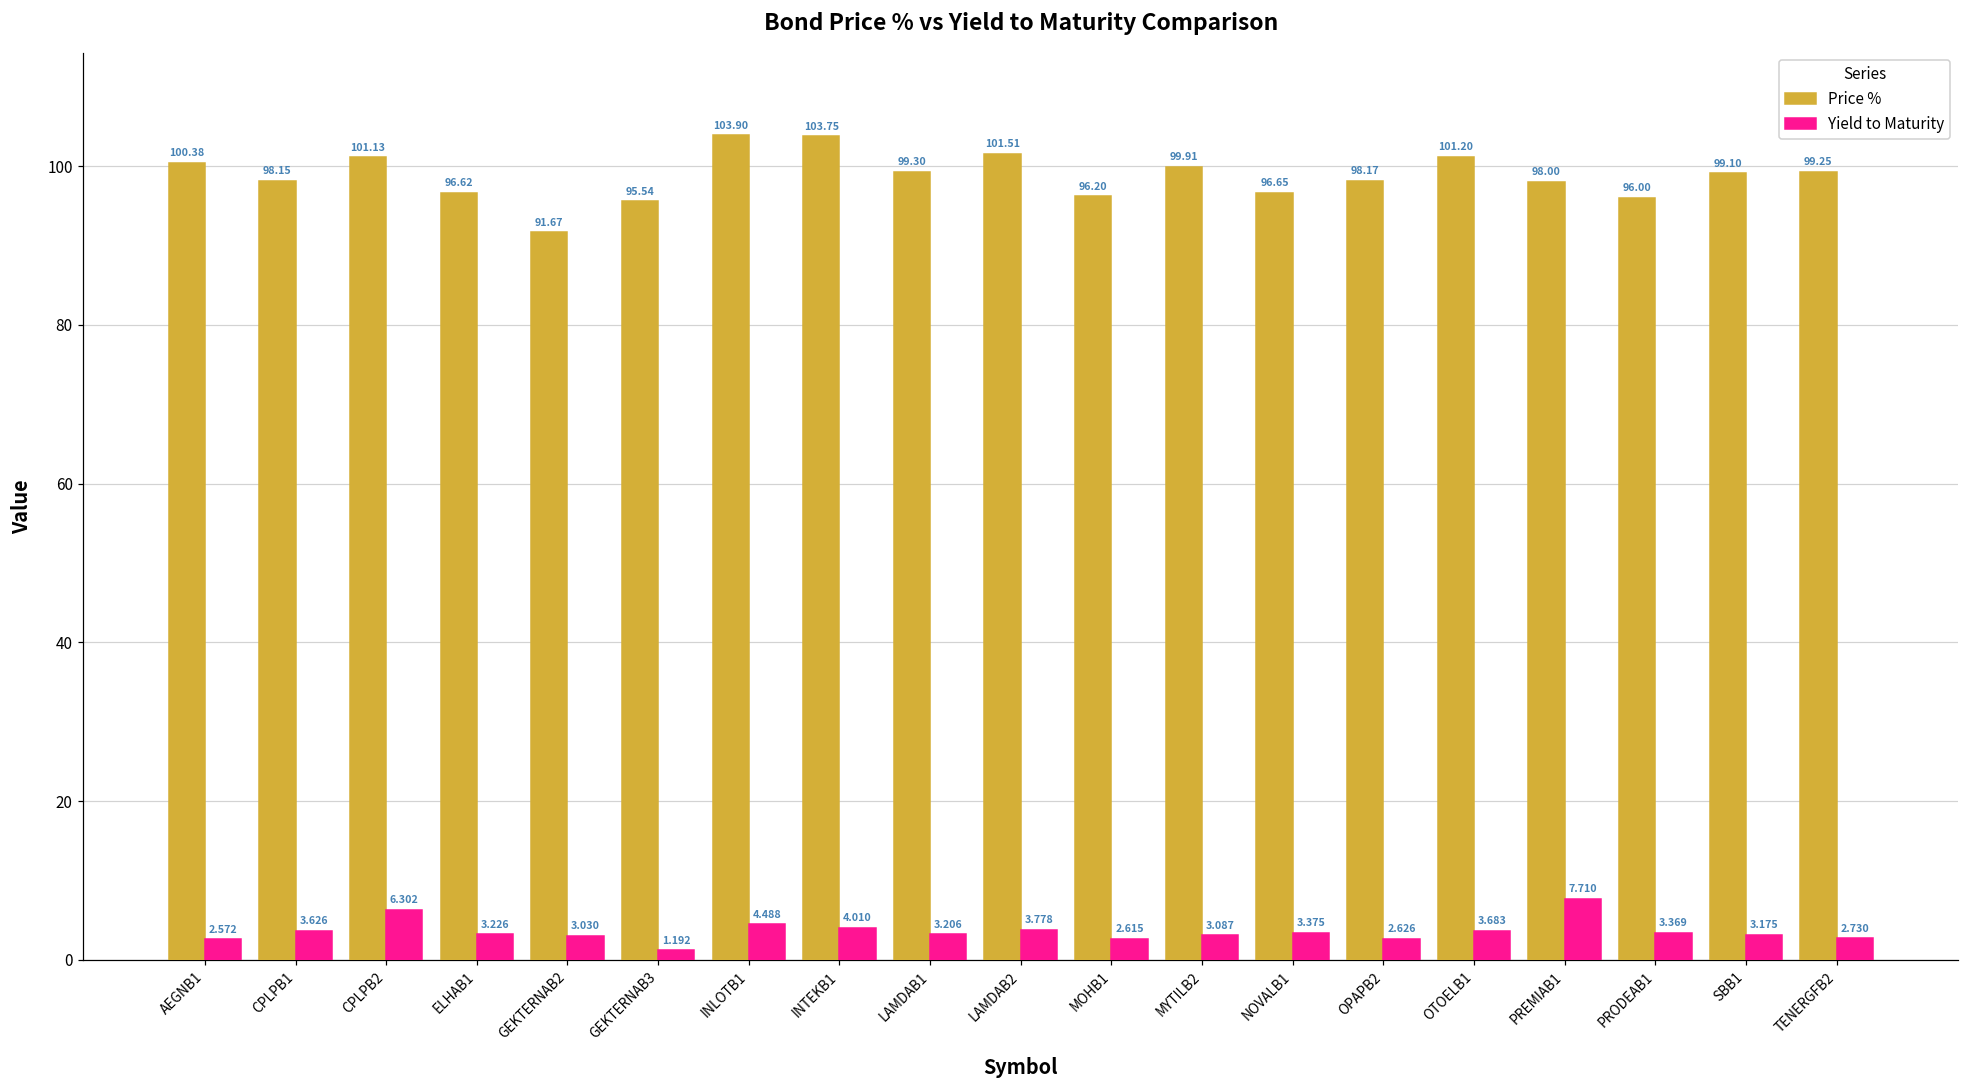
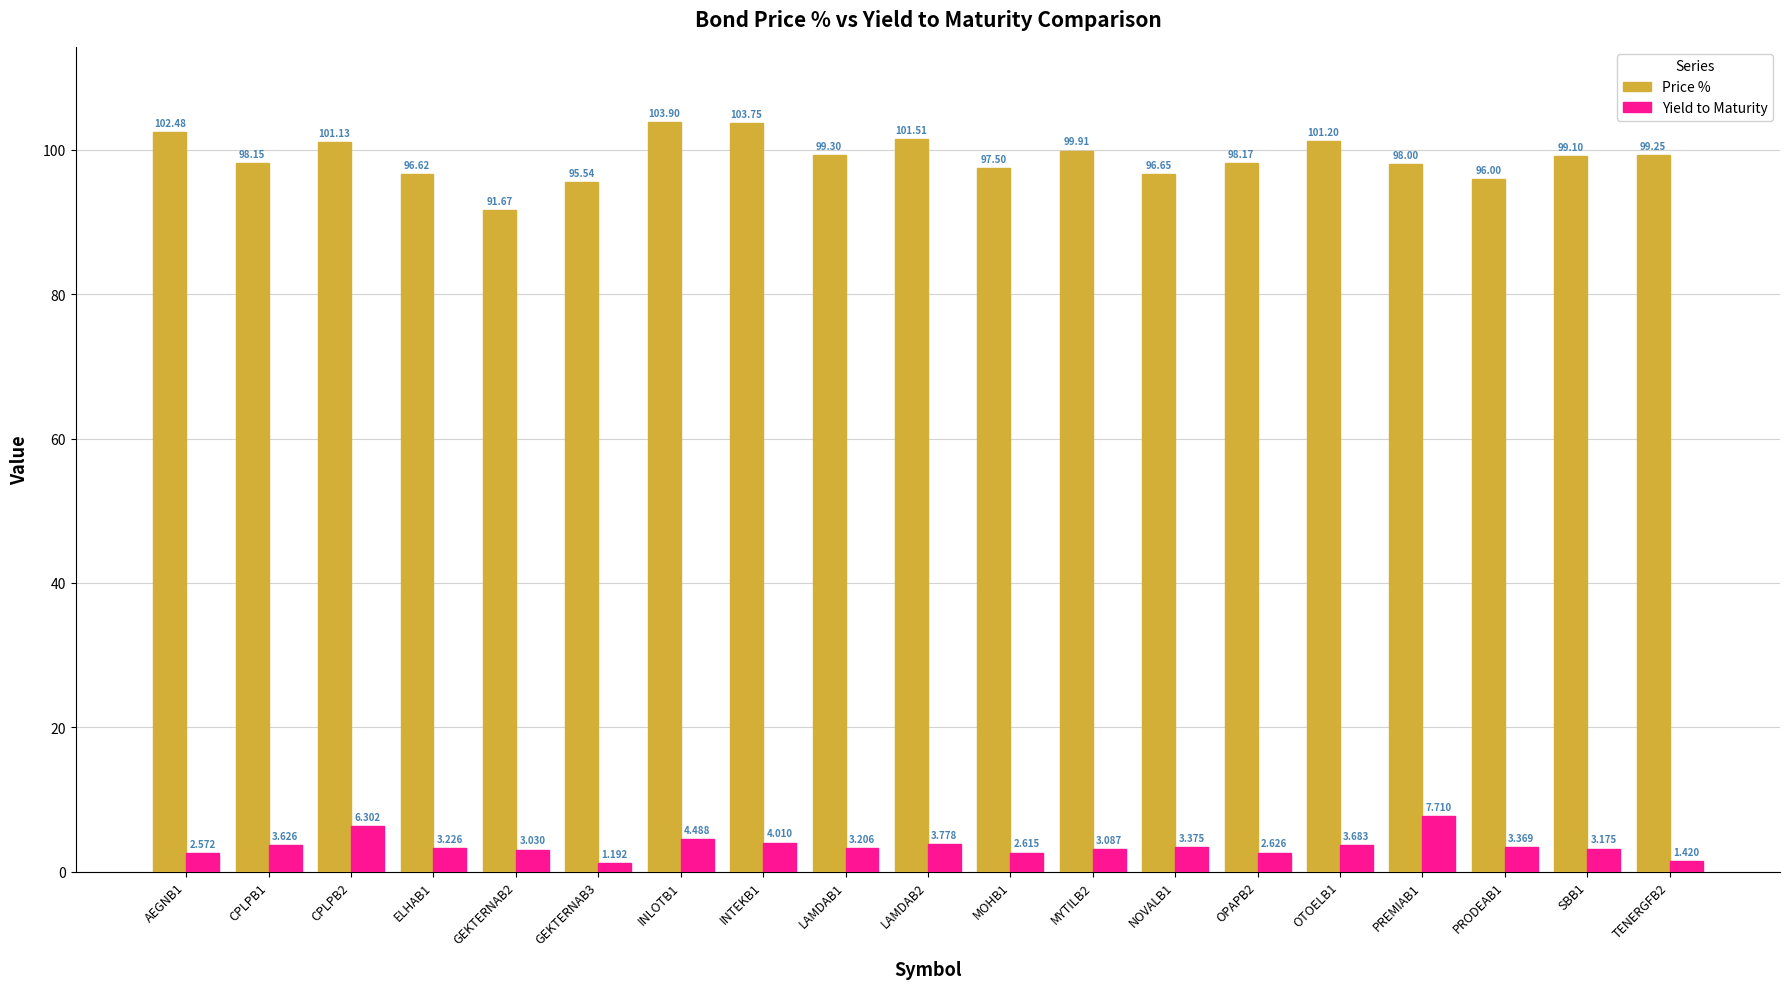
  {
    "Price %": {
-     "AEGNB1": 100.38,
+     "AEGNB1": 102.48,
      "CPLPB1": 98.15,
      "CPLPB2": 101.13,
      "ELHAB1": 96.62,
      "GEKTERNAB2": 91.67,
      "GEKTERNAB3": 95.54,
      "INLOTB1": 103.90,
      "INTEKB1": 103.75,
      "LAMDAB1": 99.30,
      "LAMDAB2": 101.51,
-     "MOHB1": 96.20,
+     "MOHB1": 97.50,
      "MYTILB2": 99.91,
      "NOVALB1": 96.65,
      "OPAPB2": 98.17,
      "OTOELB1": 101.20,
      "PREMIAB1": 98.00,
      "PRODEAB1": 96.00,
      "SBB1": 99.10,
      "TENERGFB2": 99.25
    },
    "Yield to Maturity": {
      "AEGNB1": 2.572,
      "CPLPB1": 3.626,
      "CPLPB2": 6.302,
      "ELHAB1": 3.226,
      "GEKTERNAB2": 3.030,
      "GEKTERNAB3": 1.192,
      "INLOTB1": 4.488,
      "INTEKB1": 4.010,
      "LAMDAB1": 3.206,
      "LAMDAB2": 3.778,
      "MOHB1": 2.615,
      "MYTILB2": 3.087,
      "NOVALB1": 3.375,
      "OPAPB2": 2.626,
      "OTOELB1": 3.683,
      "PREMIAB1": 7.710,
      "PRODEAB1": 3.369,
      "SBB1": 3.175,
-     "TENERGFB2": 2.730
+     "TENERGFB2": 1.420
    }
  }
